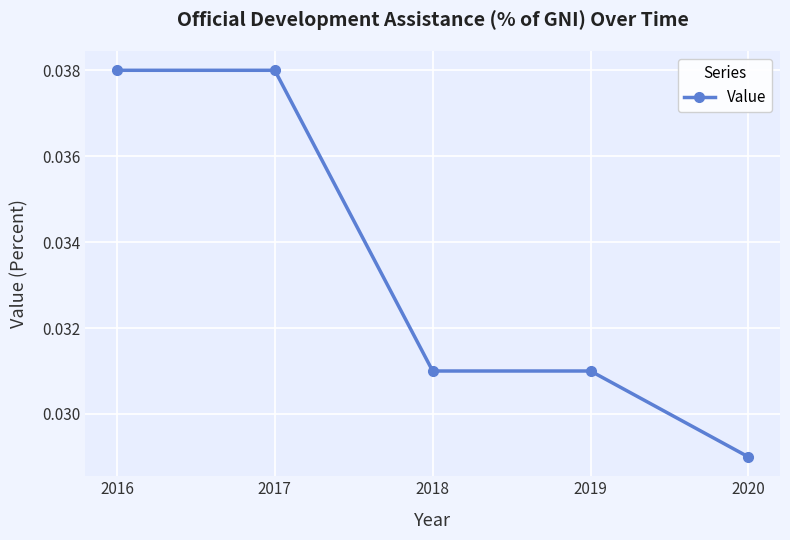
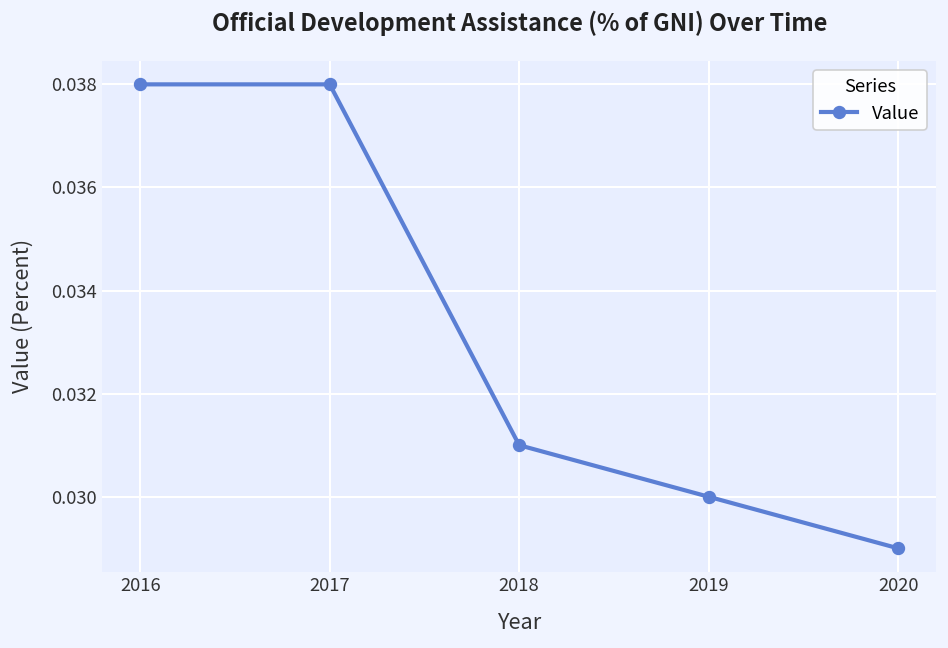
  {
    "2016": 0.038,
    "2017": 0.038,
    "2018": 0.031,
-   "2019": 0.031,
+   "2019": 0.030,
    "2020": 0.029
  }
